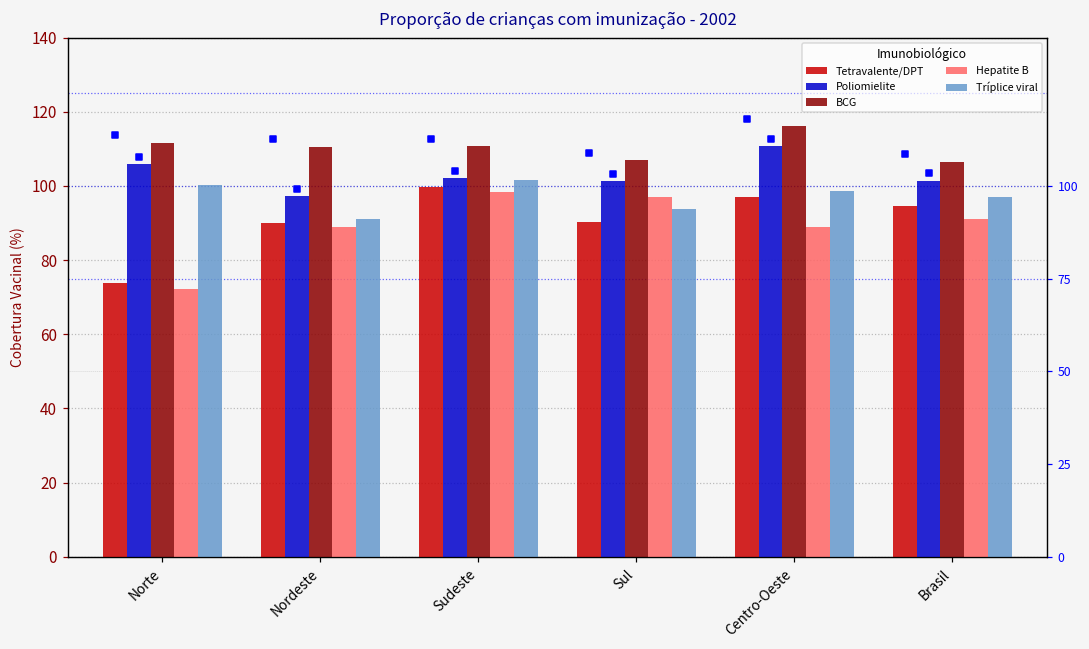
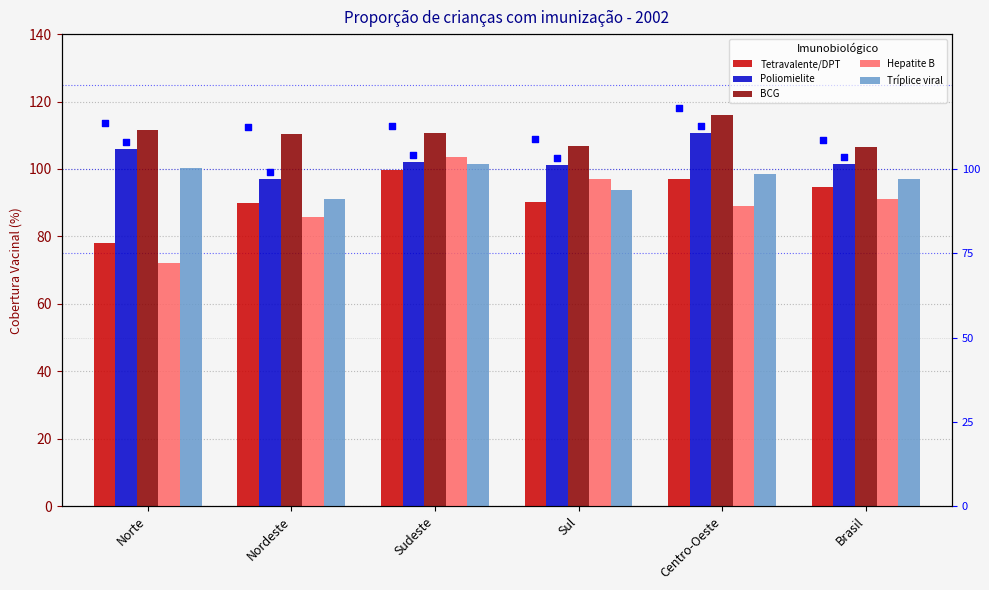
  {
    "Tetravalente/DPT": {
-     "Norte": 74,
+     "Norte": 78,
      "Nordeste": 90,
      "Sudeste": 100,
      "Sul": 90,
      "Centro-Oeste": 97,
      "Brasil": 95
    },
    "BCG": {
      "Norte": 112,
      "Nordeste": 111,
      "Sudeste": 111,
      "Sul": 107,
      "Centro-Oeste": 116,
      "Brasil": 107
    },
    "Hepatite B": {
      "Norte": 72,
-     "Nordeste": 89,
-     "Sudeste": 98,
+     "Nordeste": 86,
+     "Sudeste": 103,
      "Sul": 97,
      "Centro-Oeste": 89,
      "Brasil": 91
    },
    "Tríplice viral": {
      "Norte": 100,
      "Nordeste": 91,
      "Sudeste": 102,
      "Sul": 94,
      "Centro-Oeste": 99,
      "Brasil": 97
    }
  }
